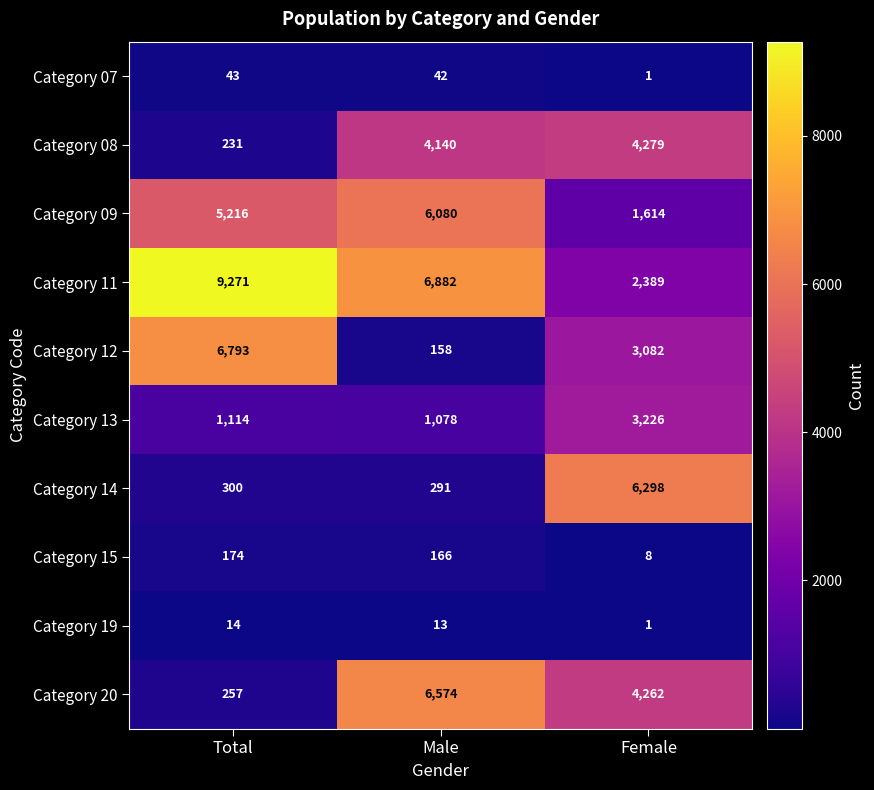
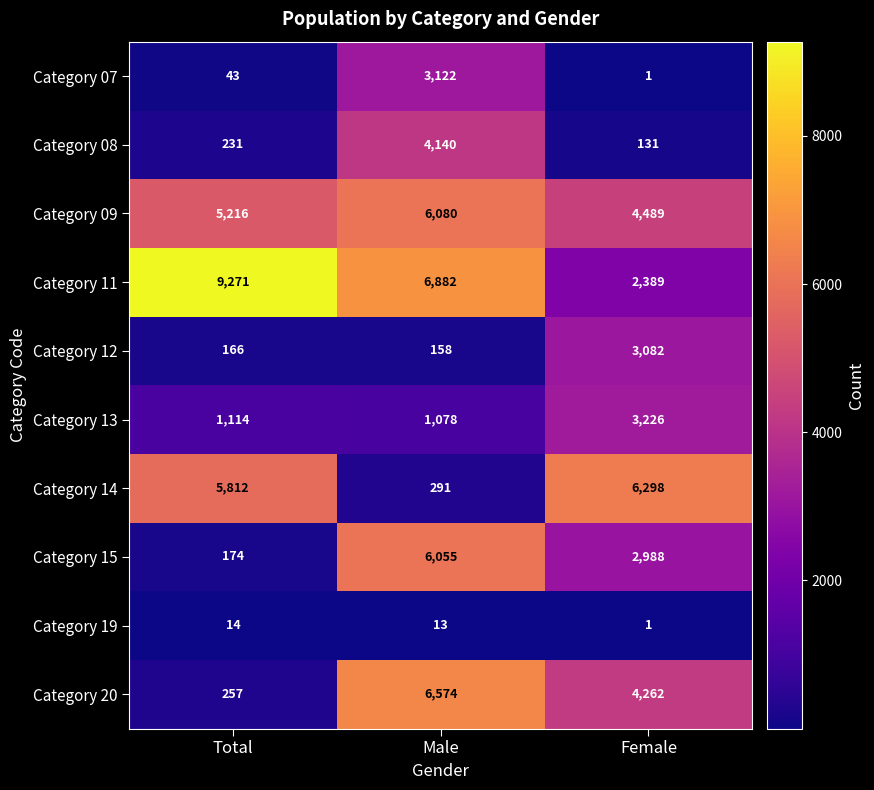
  {
    "Category 07": {
      "Total": "43",
-     "Male": "42",
+     "Male": "3,122",
      "Female": "1"
    },
    "Category 08": {
      "Total": "231",
      "Male": "4,140",
-     "Female": "4,279"
+     "Female": "131"
    },
    "Category 09": {
      "Total": "5,216",
      "Male": "6,080",
-     "Female": "1,614"
+     "Female": "4,489"
    },
    "Category 11": {
      "Total": "9,271",
      "Male": "6,882",
      "Female": "2,389"
    },
    "Category 12": {
-     "Total": "6,793",
+     "Total": "166",
      "Male": "158",
      "Female": "3,082"
    },
    "Category 13": {
      "Total": "1,114",
      "Male": "1,078",
      "Female": "3,226"
    },
    "Category 14": {
-     "Total": "300",
+     "Total": "5,812",
      "Male": "291",
      "Female": "6,298"
    },
    "Category 15": {
      "Total": "174",
-     "Male": "166",
-     "Female": "8"
+     "Male": "6,055",
+     "Female": "2,988"
    },
    "Category 19": {
      "Total": "14",
      "Male": "13",
      "Female": "1"
    },
    "Category 20": {
      "Total": "257",
      "Male": "6,574",
      "Female": "4,262"
    }
  }
